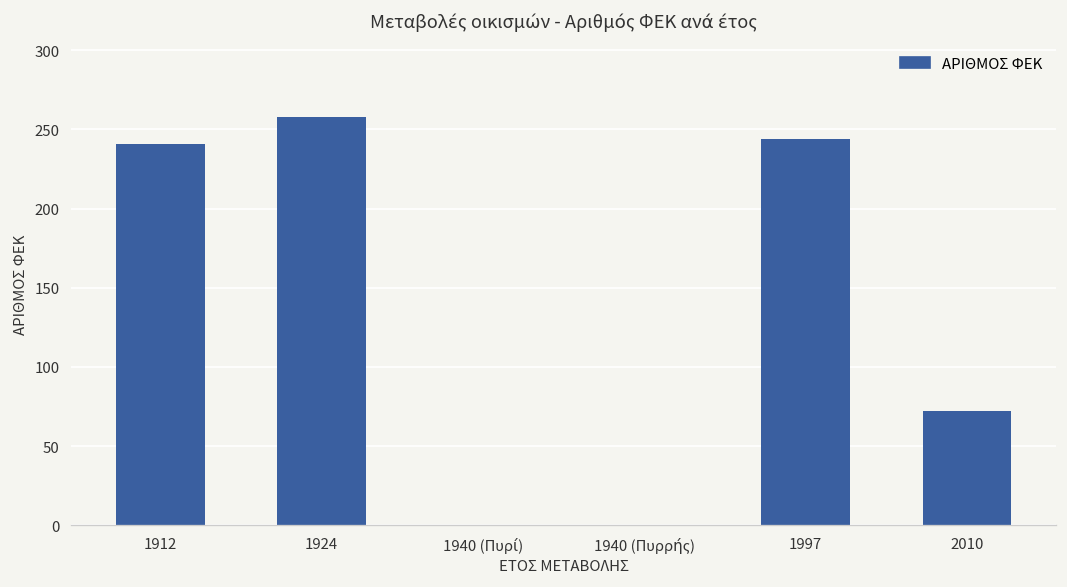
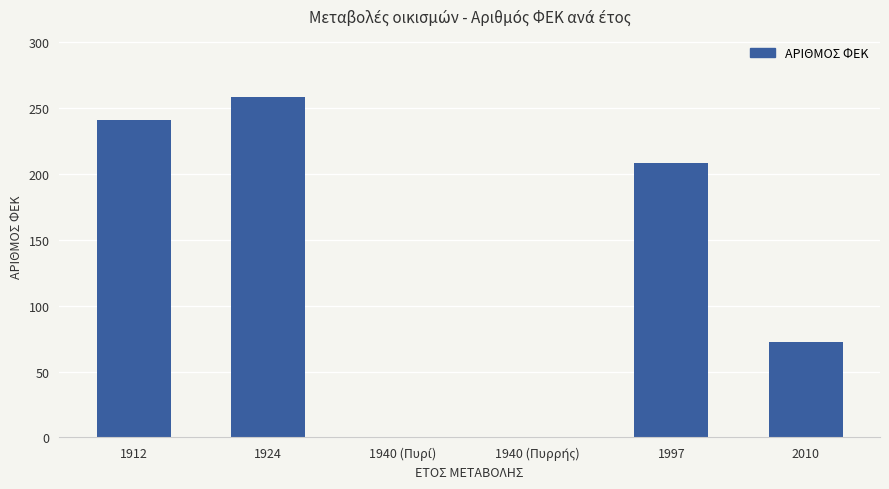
  {
    "1912": 241,
    "1924": 258,
    "1940 (Πυρί)": 0,
    "1940 (Πυρρής)": 0,
-   "1997": 244,
+   "1997": 208,
    "2010": 72
  }
